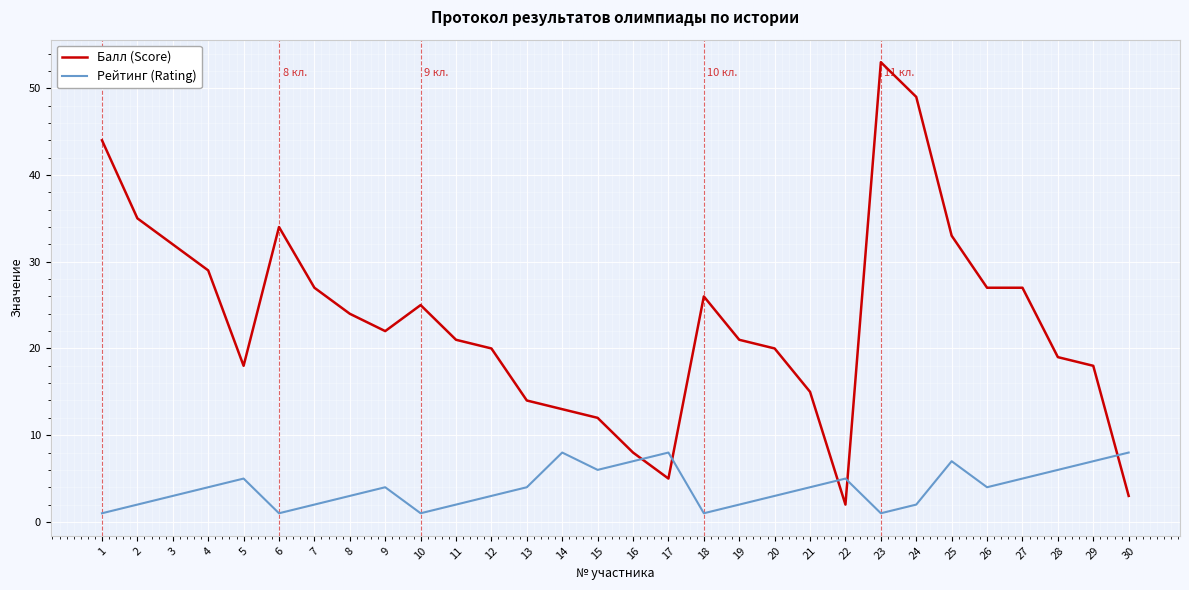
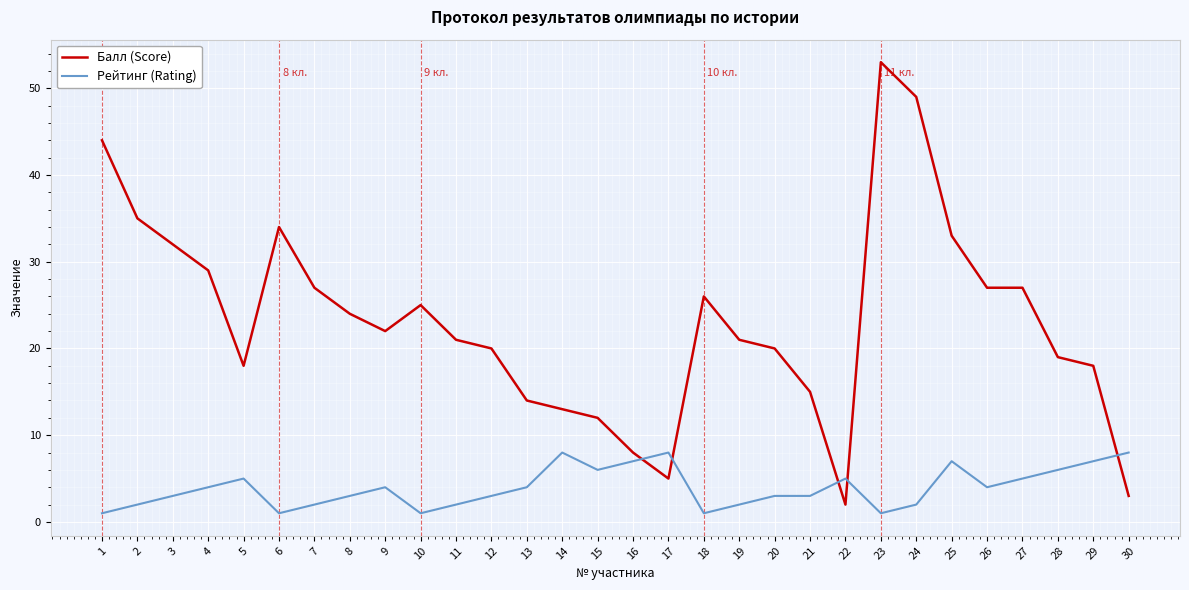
  {
    "Балл (Score)": {
      "1": 44,
      "2": 35,
      "3": 32,
      "4": 29,
      "5": 18,
      "6": 34,
      "7": 27,
      "8": 24,
      "9": 22,
      "10": 25,
      "11": 21,
      "12": 20,
      "13": 14,
      "14": 13,
      "15": 12,
      "16": 8,
      "17": 5,
      "18": 26,
      "19": 21,
      "20": 20,
      "21": 15,
      "22": 2,
      "24": 49,
      "25": 33,
      "26": 27,
      "27": 27,
      "28": 19,
      "29": 18,
      "30": 3
    },
    "Рейтинг (Rating)": {
      "1": 1,
      "2": 2,
      "3": 3,
      "4": 4,
      "5": 5,
      "6": 1,
      "7": 2,
      "8": 3,
      "9": 4,
      "10": 1,
      "11": 2,
      "12": 3,
      "13": 4,
      "14": 8,
      "15": 6,
      "16": 7,
      "17": 8,
      "18": 1,
      "19": 2,
      "20": 3,
-     "21": 4,
+     "21": 3,
      "22": 5,
      "23": 1,
      "24": 2,
      "25": 7,
      "26": 4,
      "27": 5,
      "28": 6,
      "29": 7,
      "30": 8
    }
  }
